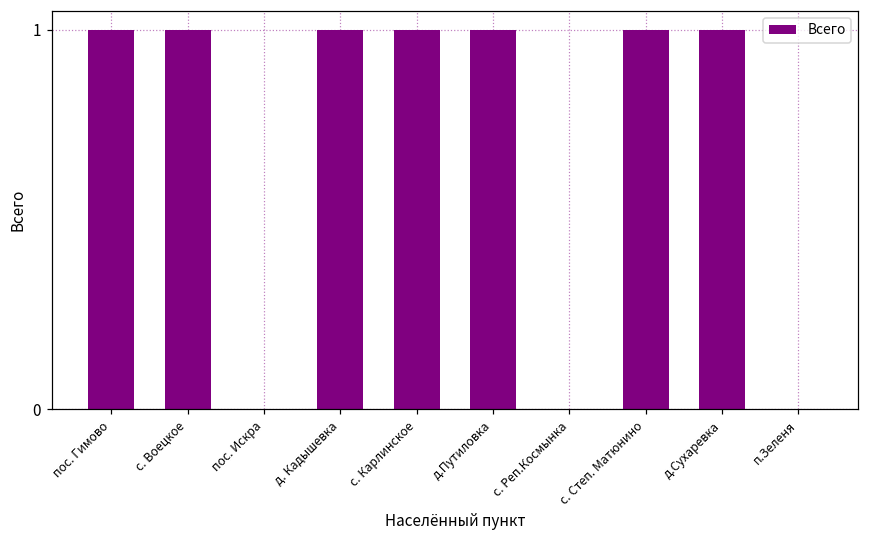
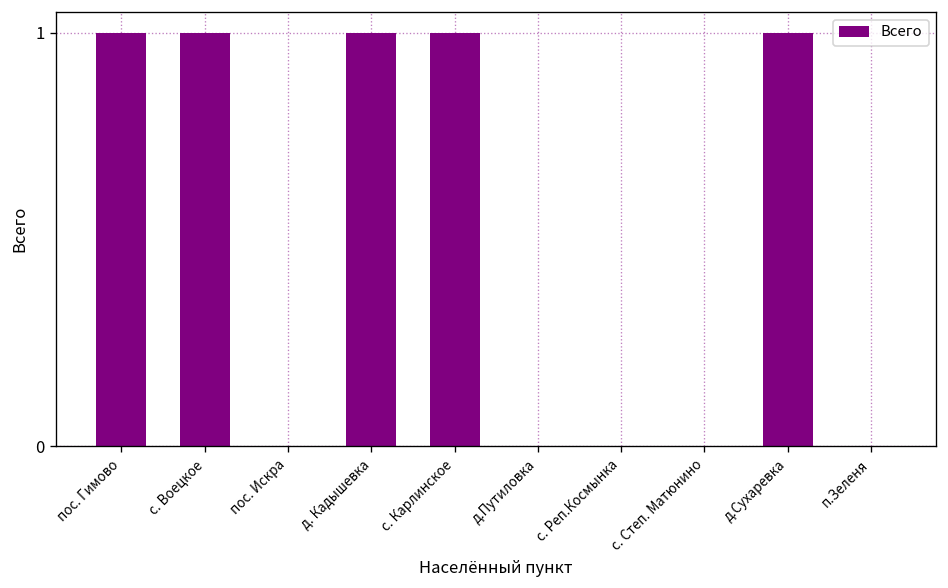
  {
    "пос. Гимово": 1,
    "с. Воецкое": 1,
    "пос. Искра": 0,
    "д. Кадышевка": 1,
    "с. Карлинское": 1,
-   "д.Путиловка": 1,
+   "д.Путиловка": 0,
    "с. Реп.Космынка": 0,
-   "с. Степ. Матюнино": 1,
+   "с. Степ. Матюнино": 0,
    "д.Сухаревка": 1,
    "п.Зеленя": 0
  }
